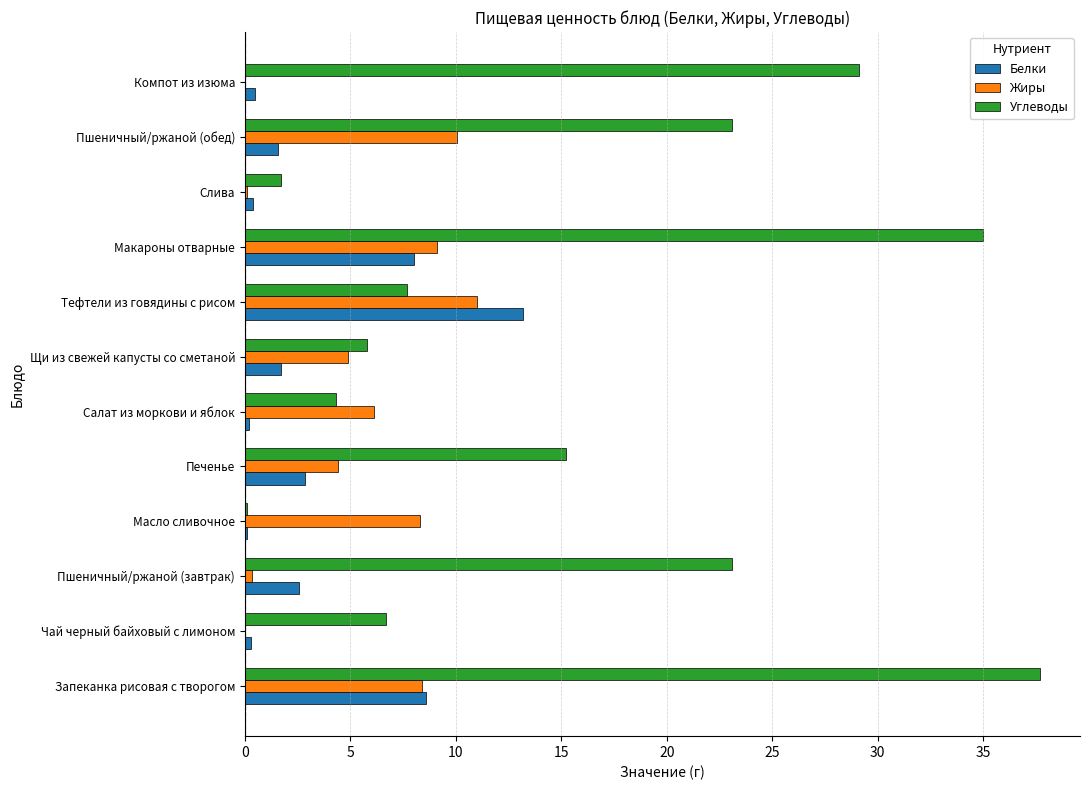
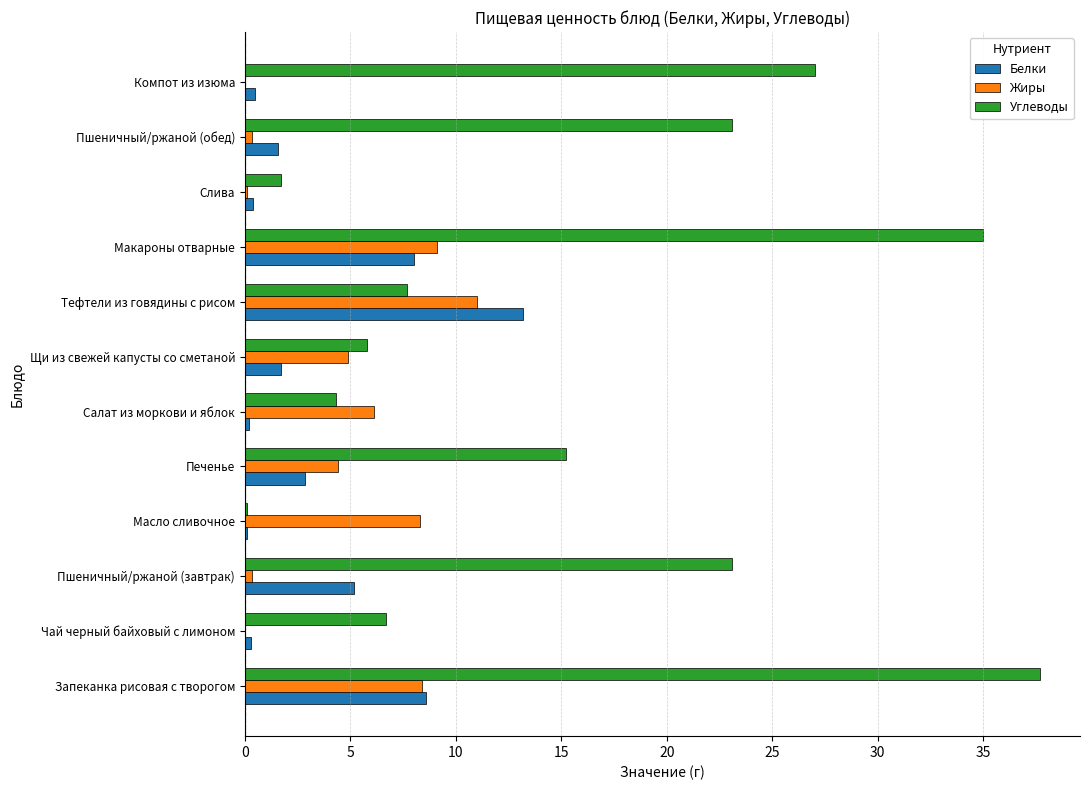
  {
    "Белки": {
      "Компот из изюма": 0.5,
      "Пшеничный/ржаной (обед)": 1.6,
      "Слива": 0.4,
      "Макароны отварные": 8.0,
      "Тефтели из говядины с рисом": 13.2,
      "Щи из свежей капусты со сметаной": 1.7,
      "Салат из моркови и яблок": 0.2,
      "Печенье": 2.8,
-     "Пшеничный/ржаной (завтрак)": 2.6,
+     "Пшеничный/ржаной (завтрак)": 5.2,
      "Чай черный байховый с лимоном": 0.3,
      "Запеканка рисовая с творогом": 8.6
    },
    "Жиры": {
      "Компот из изюма": 0.0,
-     "Пшеничный/ржаной (обед)": 10.0,
+     "Пшеничный/ржаной (обед)": 0.3,
      "Макароны отварные": 9.1,
      "Тефтели из говядины с рисом": 11.0,
      "Щи из свежей капусты со сметаной": 4.9,
      "Салат из моркови и яблок": 6.1,
      "Печенье": 4.4,
      "Масло сливочное": 8.3,
      "Пшеничный/ржаной (завтрак)": 0.3,
      "Чай черный байховый с лимоном": 0.0,
      "Запеканка рисовая с творогом": 8.4
    },
    "Углеводы": {
-     "Компот из изюма": 29.1,
+     "Компот из изюма": 27.0,
      "Пшеничный/ржаной (обед)": 23.1,
      "Слива": 1.7,
      "Макароны отварные": 35.0,
      "Тефтели из говядины с рисом": 7.7,
      "Щи из свежей капусты со сметаной": 5.8,
      "Салат из моркови и яблок": 4.3,
      "Печенье": 15.2,
      "Пшеничный/ржаной (завтрак)": 23.1,
      "Чай черный байховый с лимоном": 6.7,
      "Запеканка рисовая с творогом": 37.7
    }
  }
